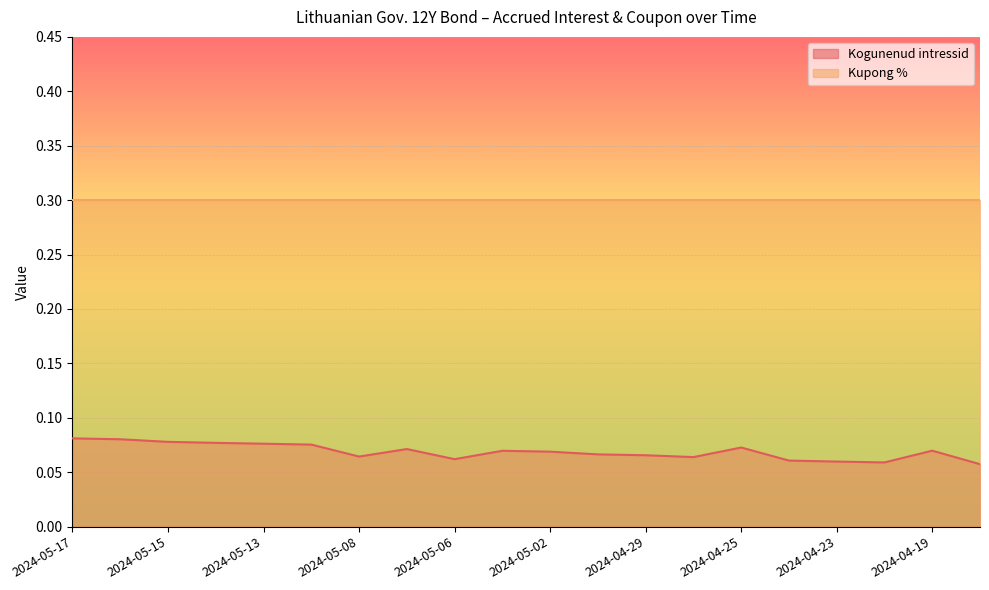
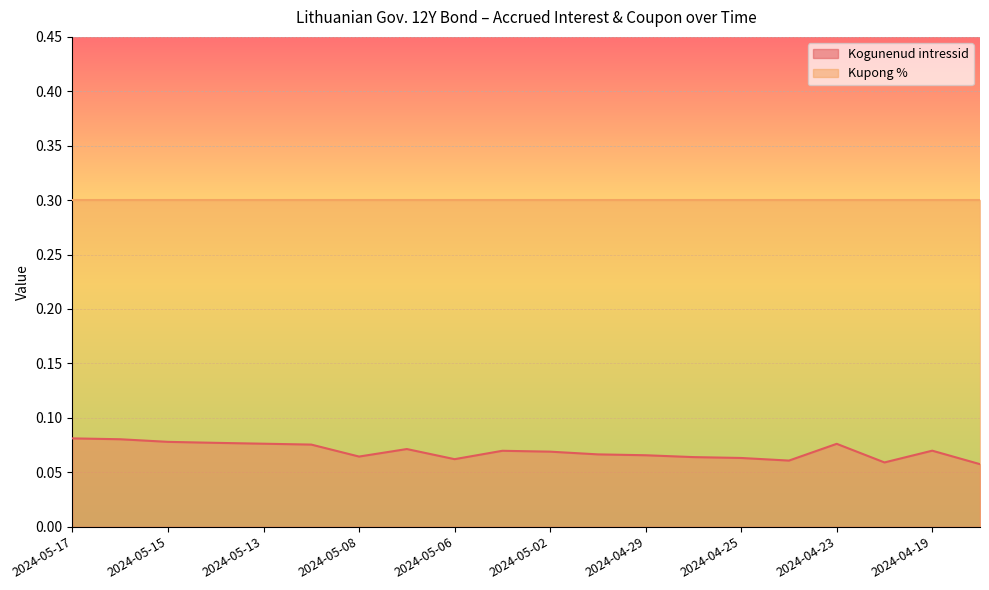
  {
    "Kogunenud intressid": {
      "2024-05-17": 0.081,
      "2024-05-15": 0.078,
      "2024-05-13": 0.076,
      "2024-05-08": 0.064,
      "2024-05-06": 0.062,
      "2024-05-02": 0.069,
      "2024-04-29": 0.066,
-     "2024-04-25": 0.073,
-     "2024-04-23": 0.060,
+     "2024-04-25": 0.063,
+     "2024-04-23": 0.076,
      "2024-04-19": 0.070
    },
    "Kupong %": {
      "2024-05-17": 0.300,
      "2024-05-15": 0.300,
      "2024-05-13": 0.300,
      "2024-05-08": 0.300,
      "2024-05-06": 0.300,
      "2024-05-02": 0.300,
      "2024-04-29": 0.300,
      "2024-04-25": 0.300,
      "2024-04-23": 0.300,
      "2024-04-19": 0.300
    }
  }
